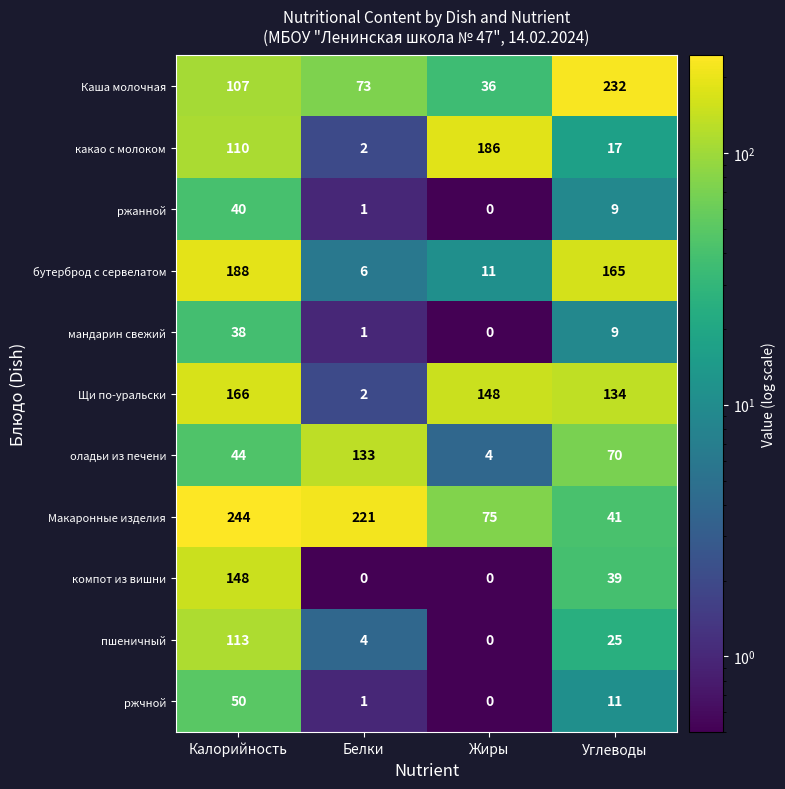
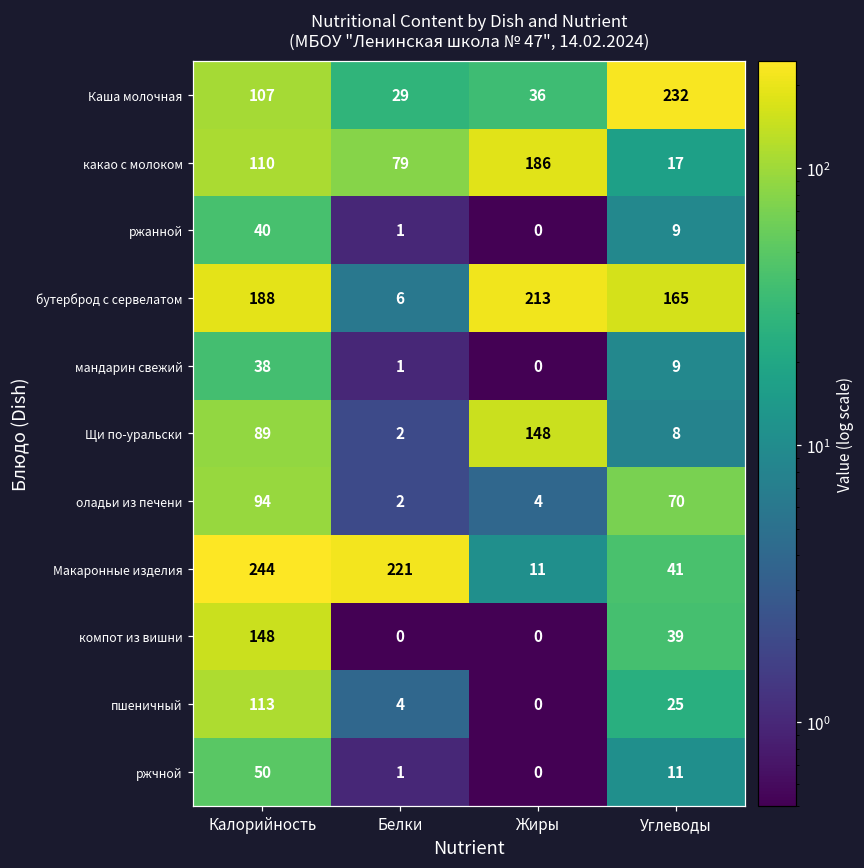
  {
    "Каша молочная": {
      "Калорийность": 107,
-     "Белки": 73,
+     "Белки": 29,
      "Жиры": 36,
      "Углеводы": 232
    },
    "какао с молоком": {
      "Калорийность": 110,
-     "Белки": 2,
+     "Белки": 79,
      "Жиры": 186,
      "Углеводы": 17
    },
    "ржанной": {
      "Калорийность": 40,
      "Белки": 1,
      "Жиры": 0,
      "Углеводы": 9
    },
    "бутерброд с сервелатом": {
      "Калорийность": 188,
      "Белки": 6,
-     "Жиры": 11,
+     "Жиры": 213,
      "Углеводы": 165
    },
    "мандарин свежий": {
      "Калорийность": 38,
      "Белки": 1,
      "Жиры": 0,
      "Углеводы": 9
    },
    "Щи по-уральски": {
-     "Калорийность": 166,
+     "Калорийность": 89,
      "Белки": 2,
      "Жиры": 148,
-     "Углеводы": 134
+     "Углеводы": 8
    },
    "оладьи из печени": {
-     "Калорийность": 44,
-     "Белки": 133,
+     "Калорийность": 94,
+     "Белки": 2,
      "Жиры": 4,
      "Углеводы": 70
    },
    "Макаронные изделия": {
      "Калорийность": 244,
      "Белки": 221,
-     "Жиры": 75,
+     "Жиры": 11,
      "Углеводы": 41
    },
    "компот из вишни": {
      "Калорийность": 148,
      "Белки": 0,
      "Жиры": 0,
      "Углеводы": 39
    },
    "пшеничный": {
      "Калорийность": 113,
      "Белки": 4,
      "Жиры": 0,
      "Углеводы": 25
    },
    "ржчной": {
      "Калорийность": 50,
      "Белки": 1,
      "Жиры": 0,
      "Углеводы": 11
    }
  }
